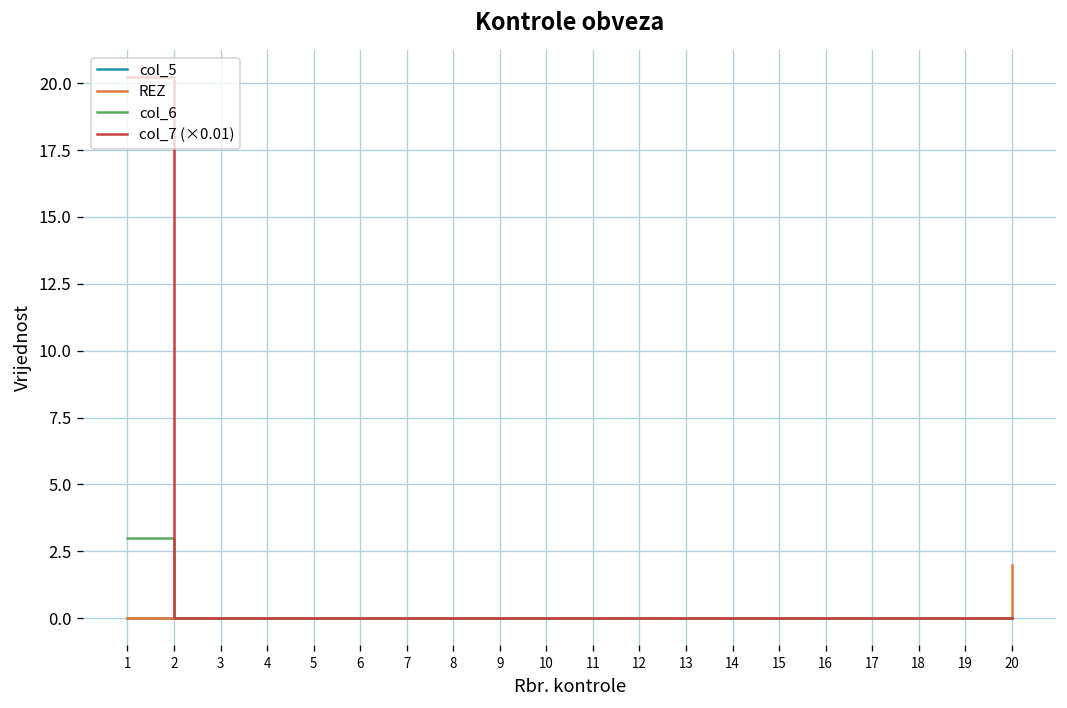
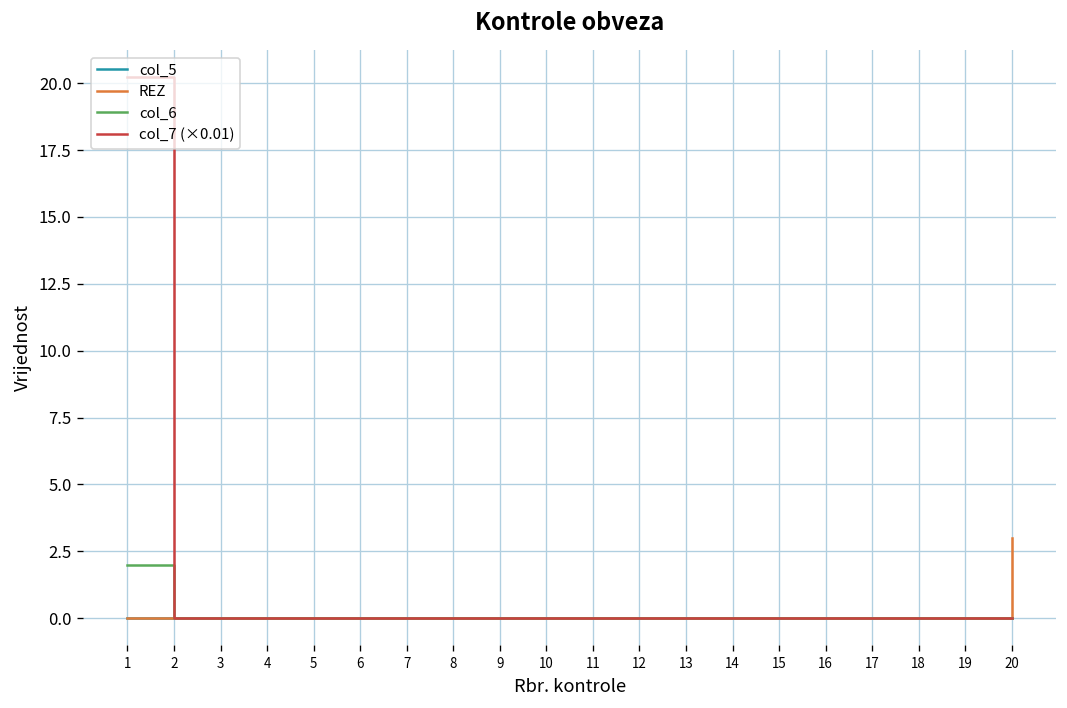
  {
    "REZ": {
-     "20": 2
+     "20": 3
    },
    "col_6": {
-     "1": 3
+     "1": 2
    }
  }
